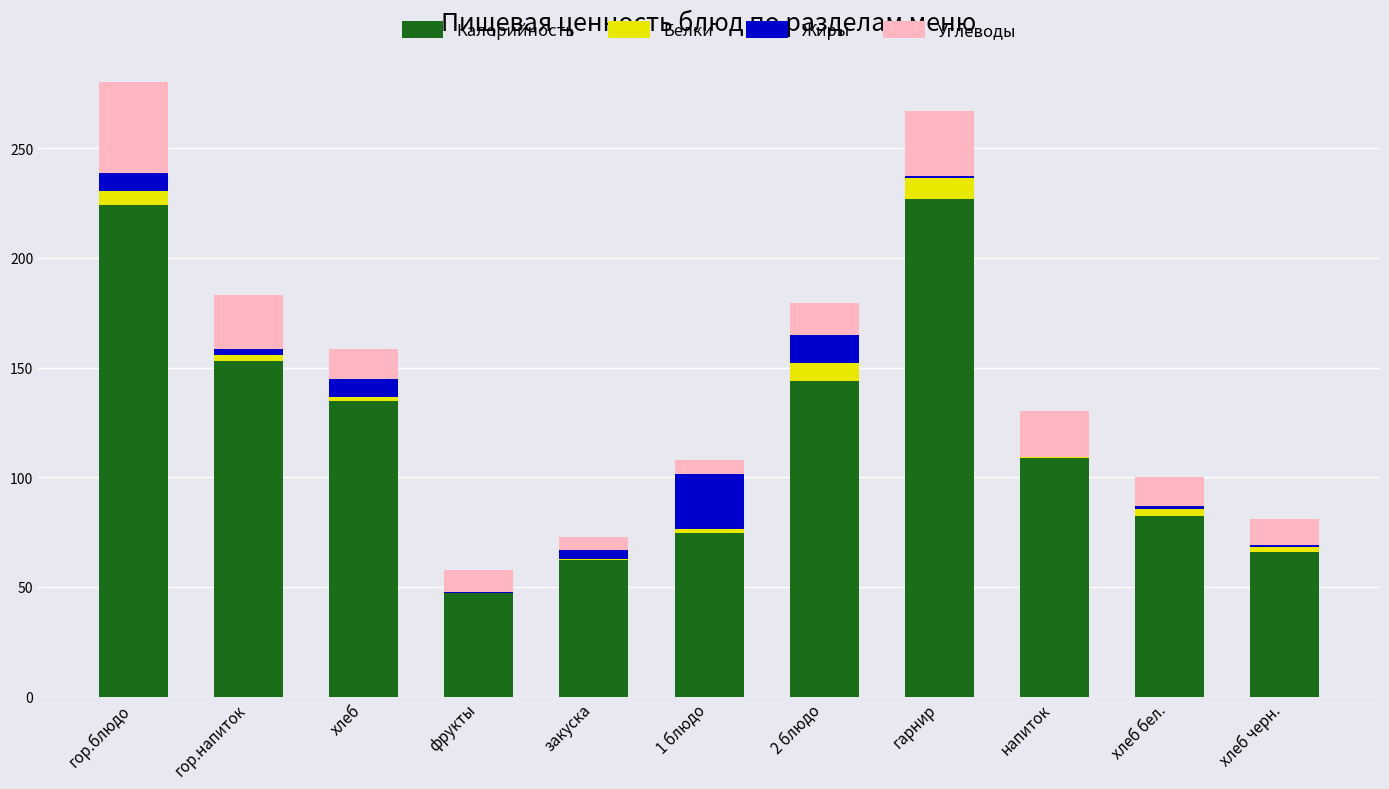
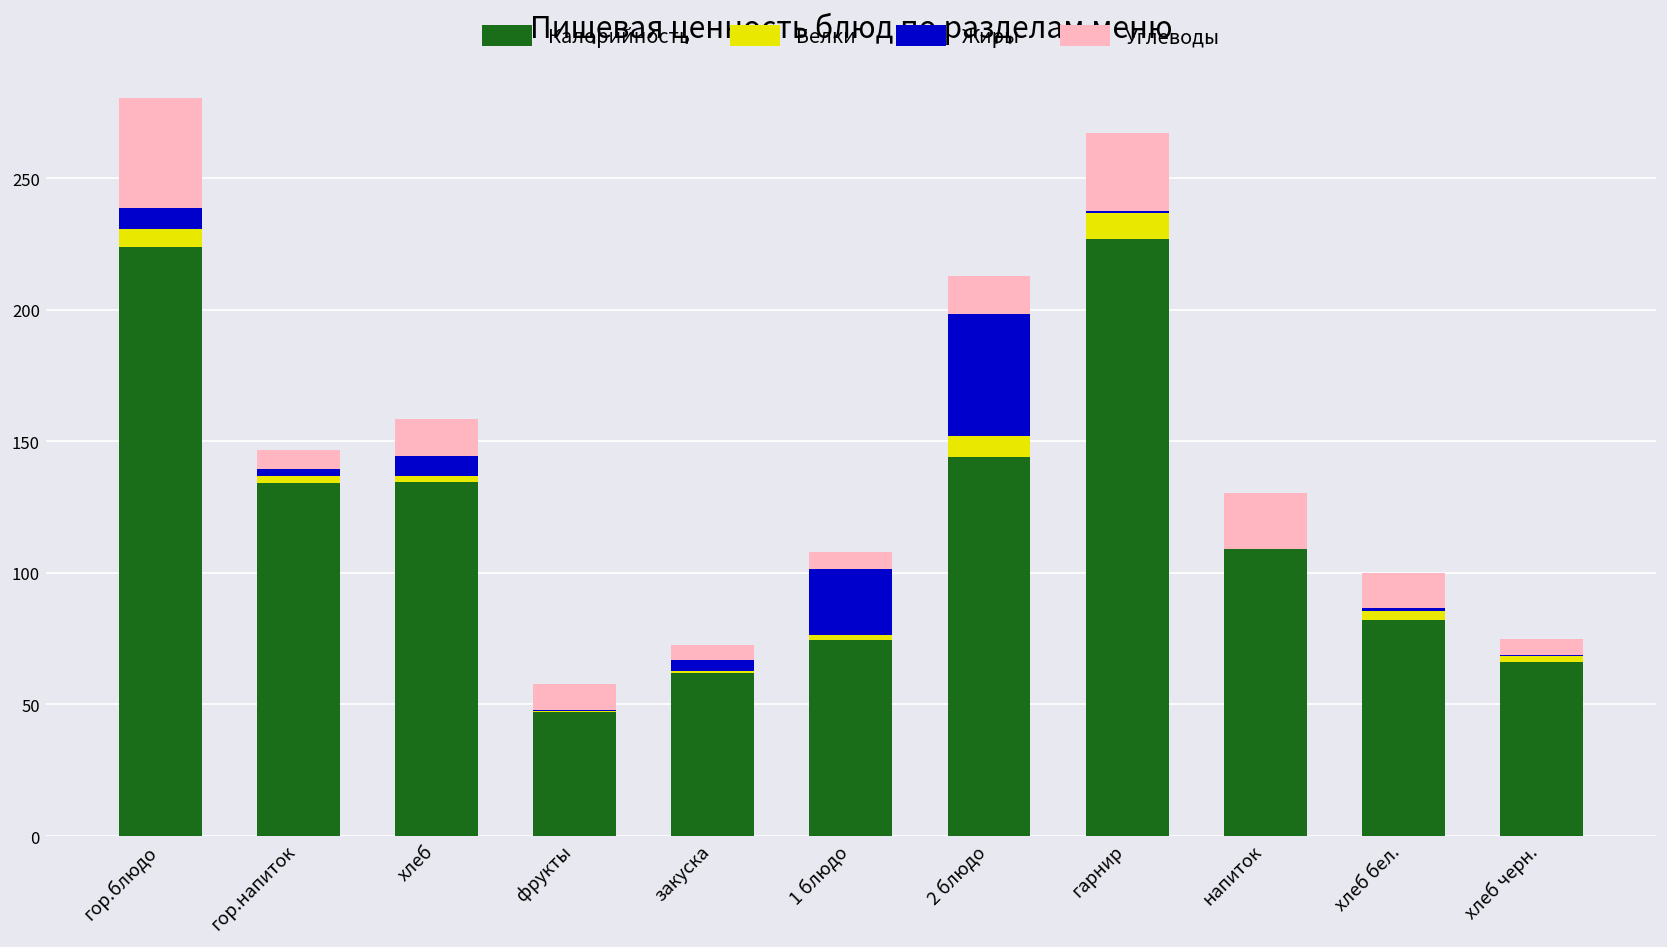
  {
    "Калорийность": {
      "гор.блюдо": 224,
-     "гор.напиток": 153,
+     "гор.напиток": 134,
      "хлеб": 135,
      "фрукты": 47,
      "закуска": 62,
      "1 блюдо": 75,
      "2 блюдо": 144,
      "гарнир": 227,
      "напиток": 109,
      "хлеб бел.": 82,
      "хлеб черн.": 66
    },
    "Белки": {
      "гор.блюдо": 7,
      "гор.напиток": 3,
      "хлеб": 2,
      "1 блюдо": 2,
      "2 блюдо": 8,
      "гарнир": 10,
      "хлеб бел.": 3,
      "хлеб черн.": 2
    },
    "Жиры": {
      "гор.блюдо": 8,
      "гор.напиток": 3,
      "хлеб": 8,
      "закуска": 4,
      "1 блюдо": 25,
-     "2 блюдо": 13,
+     "2 блюдо": 47,
      "напиток": 0,
      "хлеб бел.": 1
    },
    "Углеводы": {
      "гор.блюдо": 42,
-     "гор.напиток": 25,
+     "гор.напиток": 7,
      "хлеб": 14,
      "фрукты": 10,
      "закуска": 6,
      "1 блюдо": 6,
      "2 блюдо": 14,
      "гарнир": 30,
      "напиток": 21,
      "хлеб бел.": 13,
-     "хлеб черн.": 12
+     "хлеб черн.": 6
    }
  }
